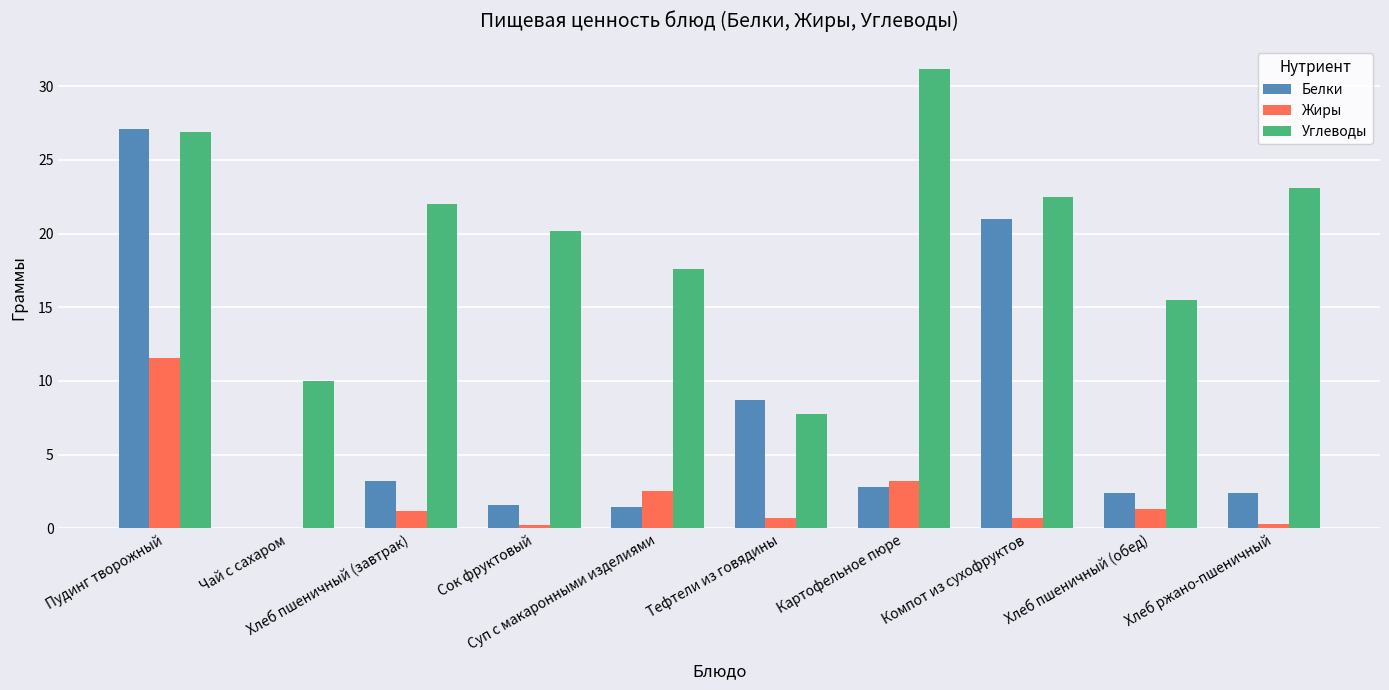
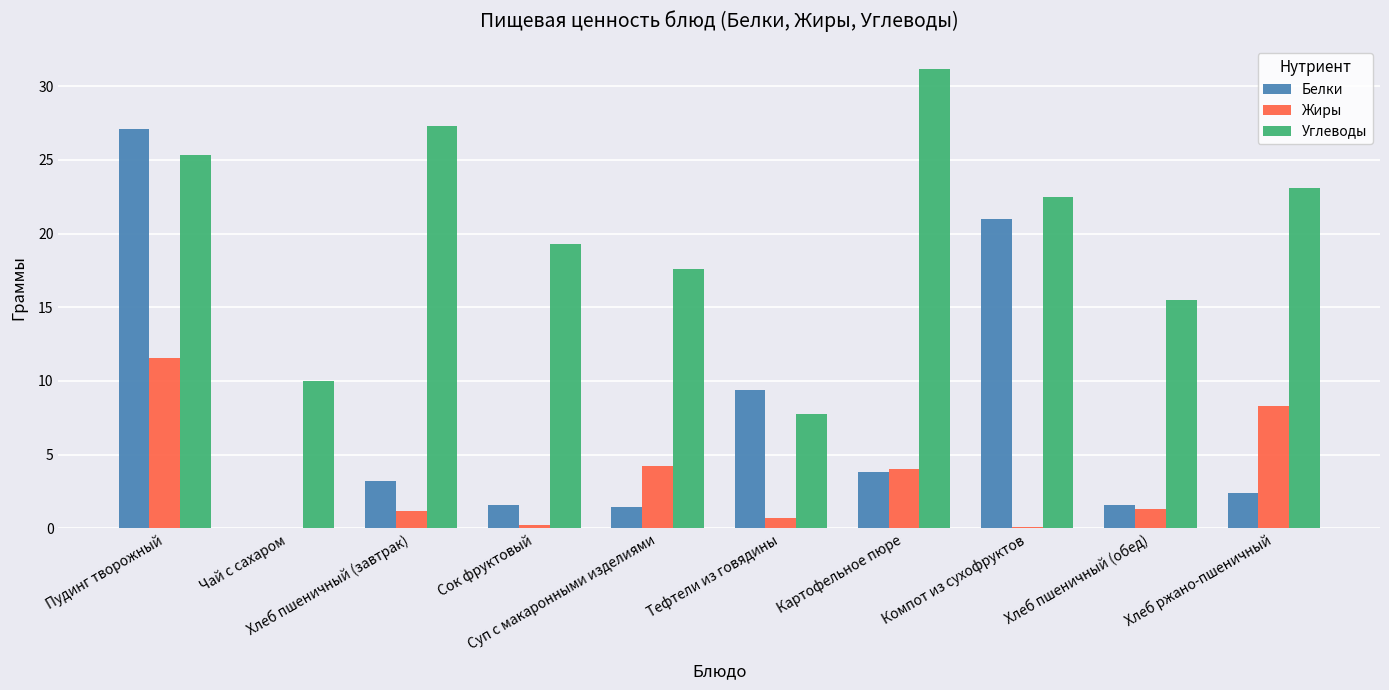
  {
    "Белки": {
      "Пудинг творожный": 27.1,
      "Чай с сахаром": 0.0,
      "Хлеб пшеничный (завтрак)": 3.2,
      "Сок фруктовый": 1.6,
      "Суп с макаронными изделиями": 1.5,
-     "Тефтели из говядины": 8.7,
-     "Картофельное пюре": 2.8,
+     "Тефтели из говядины": 9.4,
+     "Картофельное пюре": 3.8,
      "Компот из сухофруктов": 21.0,
-     "Хлеб пшеничный (обед)": 2.4,
+     "Хлеб пшеничный (обед)": 1.6,
      "Хлеб ржано-пшеничный": 2.4
    },
    "Жиры": {
      "Пудинг творожный": 11.5,
      "Чай с сахаром": 0.0,
      "Хлеб пшеничный (завтрак)": 1.2,
      "Сок фруктовый": 0.2,
-     "Суп с макаронными изделиями": 2.5,
+     "Суп с макаронными изделиями": 4.2,
      "Тефтели из говядины": 0.7,
-     "Картофельное пюре": 3.2,
-     "Компот из сухофруктов": 0.7,
+     "Картофельное пюре": 4.0,
+     "Компот из сухофруктов": 0.1,
      "Хлеб пшеничный (обед)": 1.3,
-     "Хлеб ржано-пшеничный": 0.3
+     "Хлеб ржано-пшеничный": 8.3
    },
    "Углеводы": {
-     "Пудинг творожный": 26.9,
+     "Пудинг творожный": 25.4,
      "Чай с сахаром": 10.0,
-     "Хлеб пшеничный (завтрак)": 22.0,
-     "Сок фруктовый": 20.2,
+     "Хлеб пшеничный (завтрак)": 27.3,
+     "Сок фруктовый": 19.3,
      "Суп с макаронными изделиями": 17.6,
      "Тефтели из говядины": 7.7,
      "Картофельное пюре": 31.2,
      "Компот из сухофруктов": 22.5,
      "Хлеб пшеничный (обед)": 15.5,
      "Хлеб ржано-пшеничный": 23.1
    }
  }
